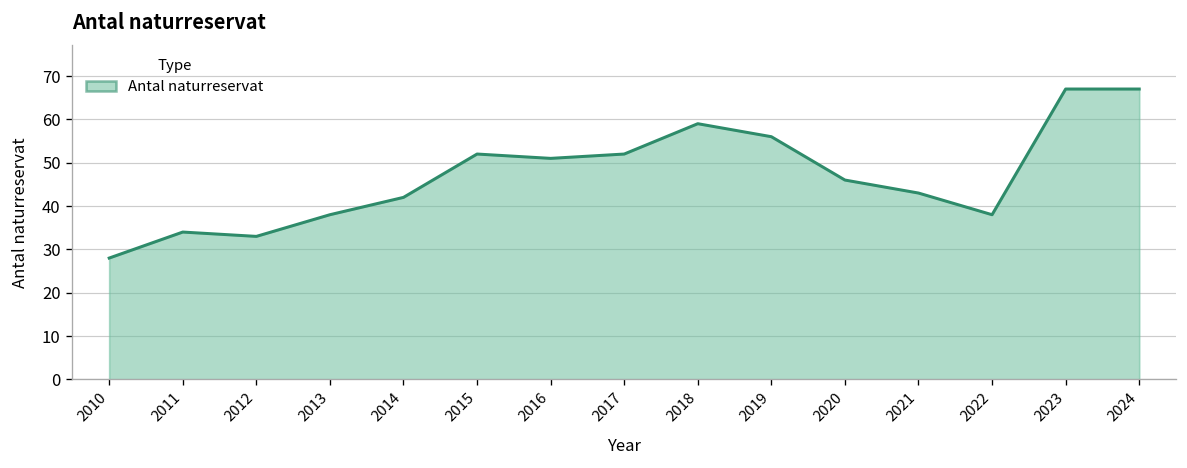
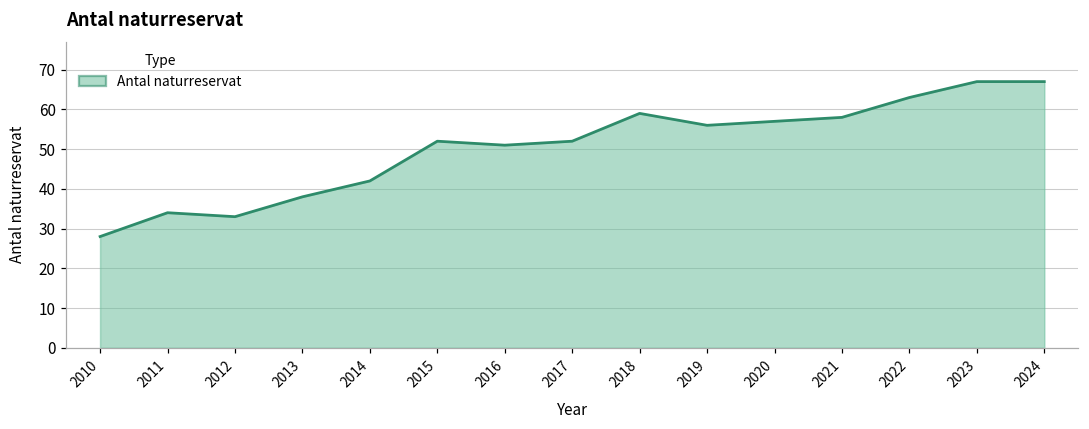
  {
    "2010": 28,
    "2011": 34,
    "2012": 33,
    "2013": 38,
    "2014": 42,
    "2015": 52,
    "2016": 51,
    "2017": 52,
    "2018": 59,
    "2019": 56,
-   "2020": 46,
-   "2021": 43,
-   "2022": 38,
+   "2020": 57,
+   "2021": 58,
+   "2022": 63,
    "2023": 67,
    "2024": 67
  }
